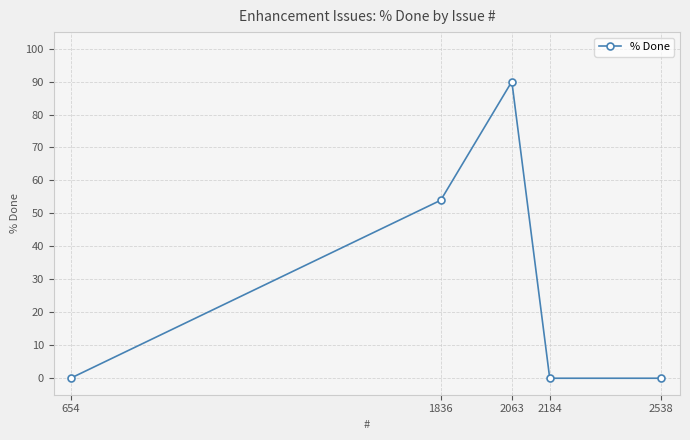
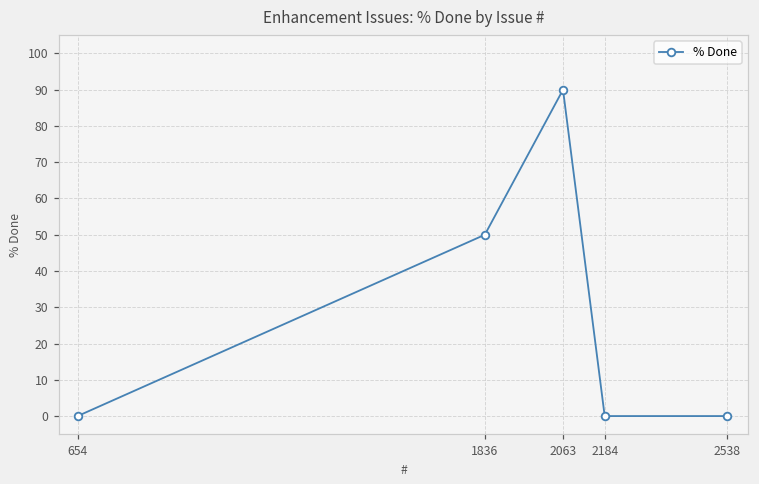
  {
    "654": 0,
-   "1836": 54,
+   "1836": 50,
    "2063": 90,
    "2184": 0,
    "2538": 0
  }
